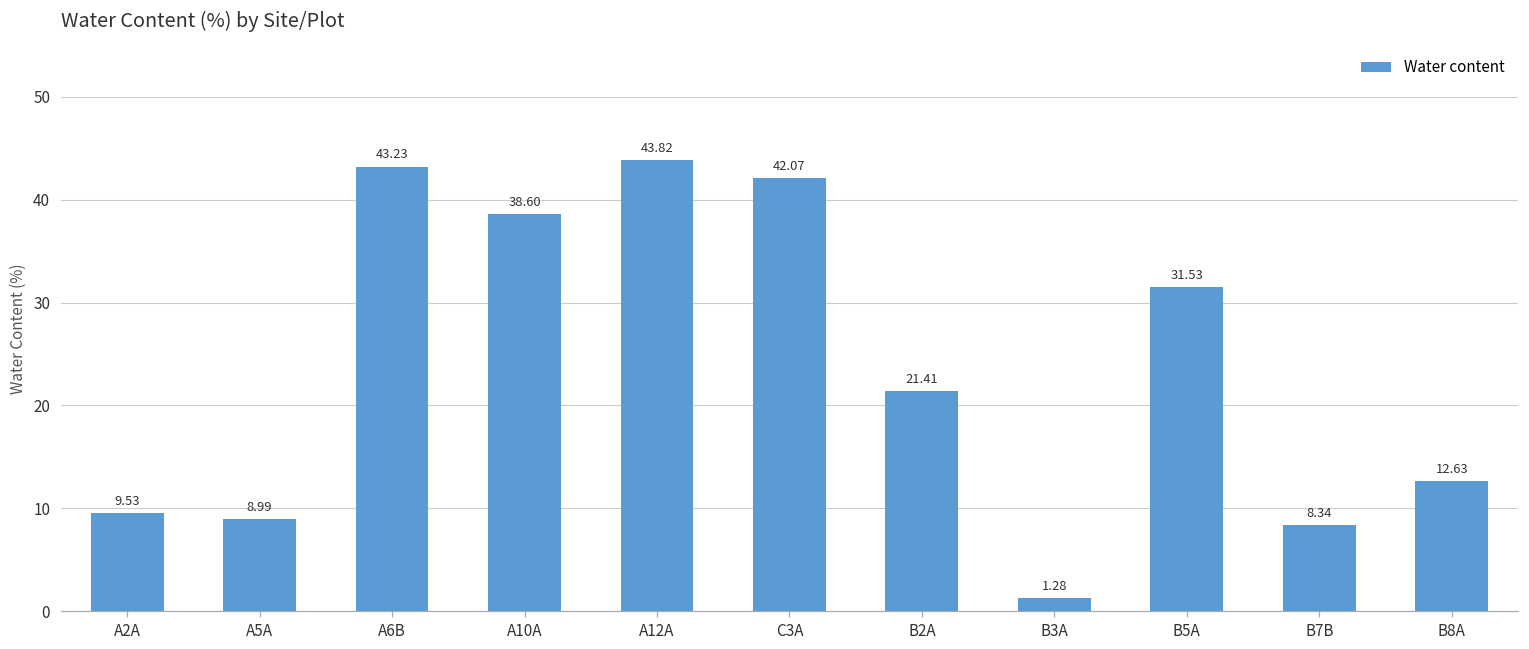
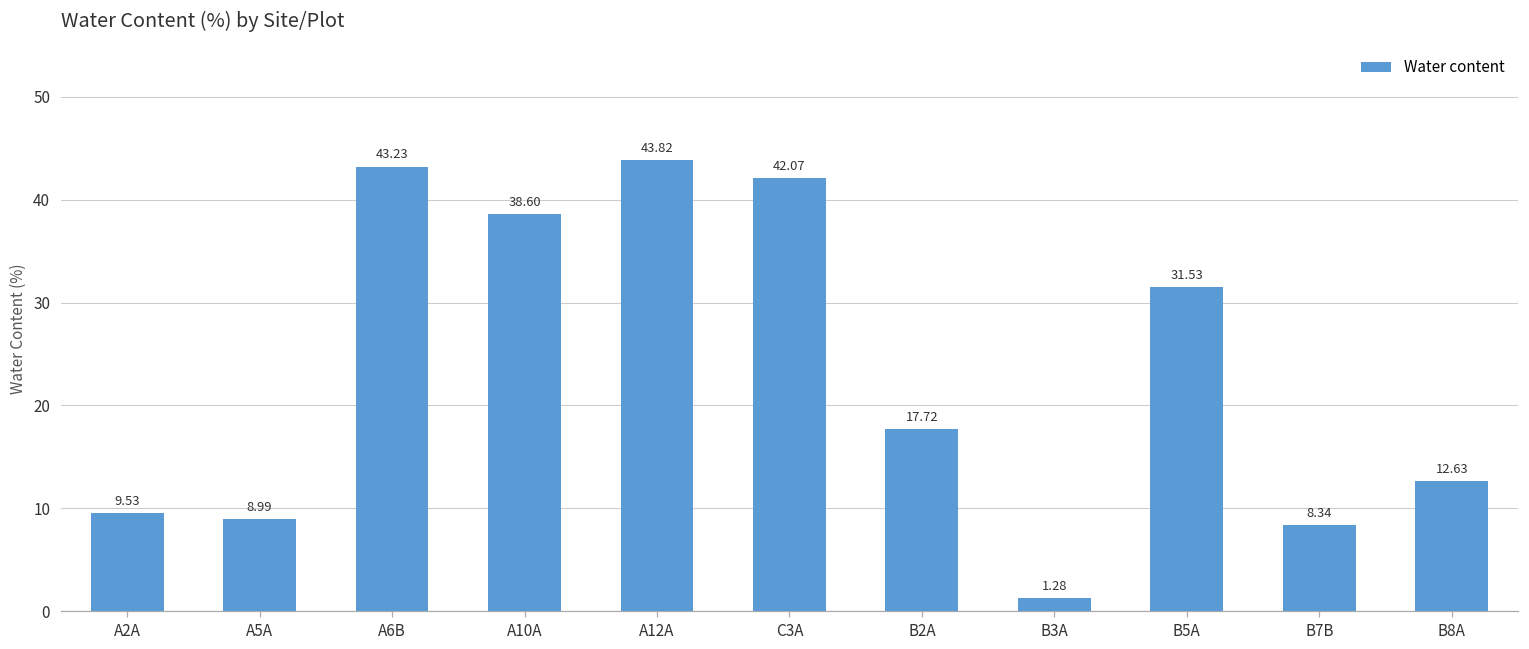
  {
    "A2A": 9.53,
    "A5A": 8.99,
    "A6B": 43.23,
    "A10A": 38.60,
    "A12A": 43.82,
    "C3A": 42.07,
-   "B2A": 21.41,
+   "B2A": 17.72,
    "B3A": 1.28,
    "B5A": 31.53,
    "B7B": 8.34,
    "B8A": 12.63
  }
